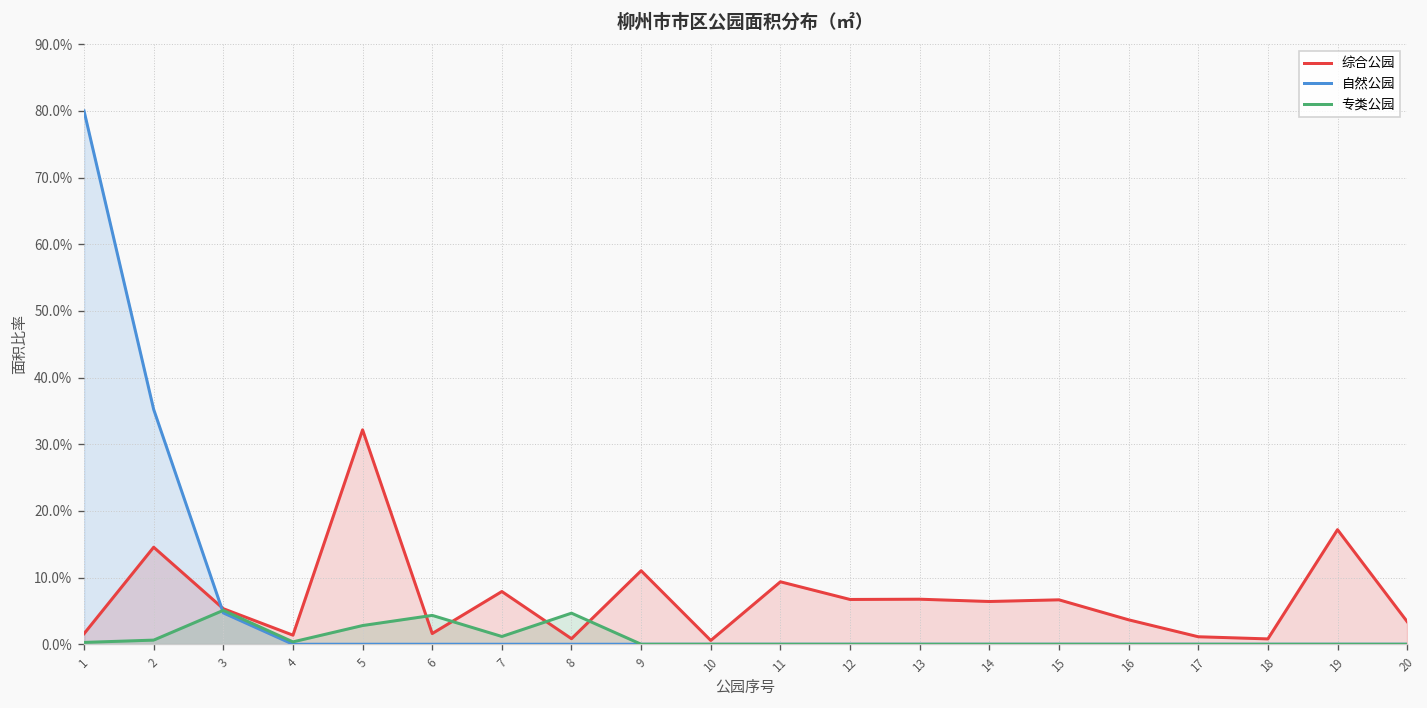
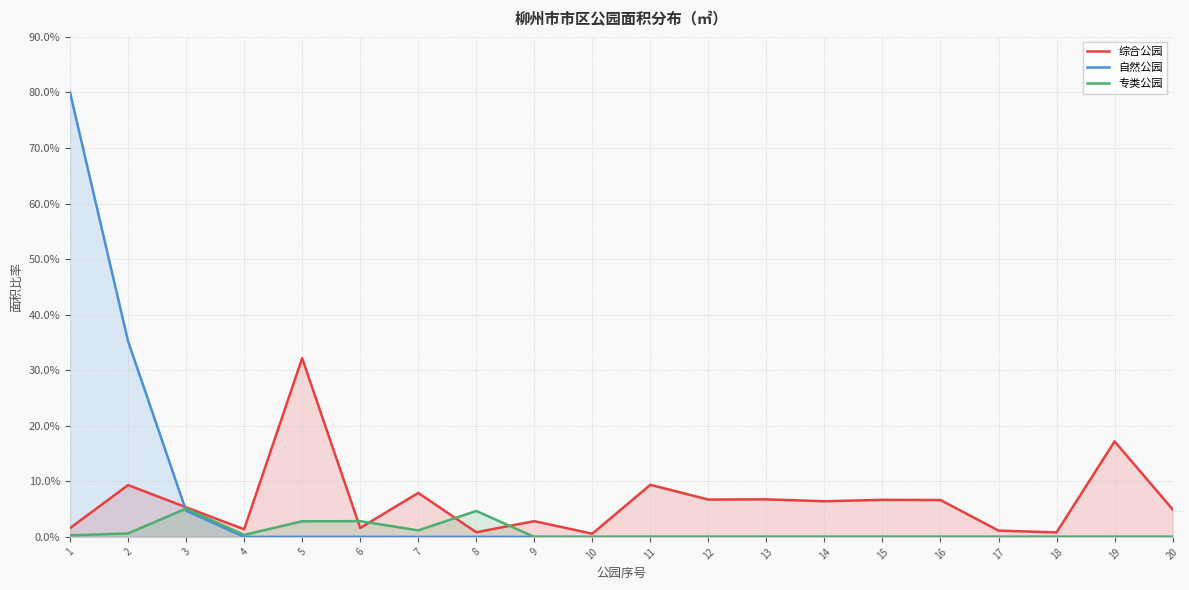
  {
    "综合公园": {
      "1": "2%",
-     "2": "15%",
+     "2": "9%",
      "4": "1%",
      "5": "32%",
      "6": "2%",
      "7": "8%",
      "8": "1%",
-     "9": "11%",
+     "9": "3%",
      "10": "1%",
      "11": "9%",
      "12": "7%",
      "13": "7%",
      "14": "6%",
      "15": "7%",
-     "16": "4%",
+     "16": "7%",
      "17": "1%",
      "18": "1%",
      "19": "17%",
-     "20": "3%"
+     "20": "5%"
    },
    "自然公园": {
      "1": "80%",
      "2": "35%",
      "5": "0%",
      "6": "0%",
      "7": "0%",
      "8": "0%"
    },
    "专类公园": {
      "1": "0%",
      "2": "1%",
      "5": "3%",
-     "6": "4%",
+     "6": "3%",
      "7": "1%",
      "8": "5%"
    }
  }
